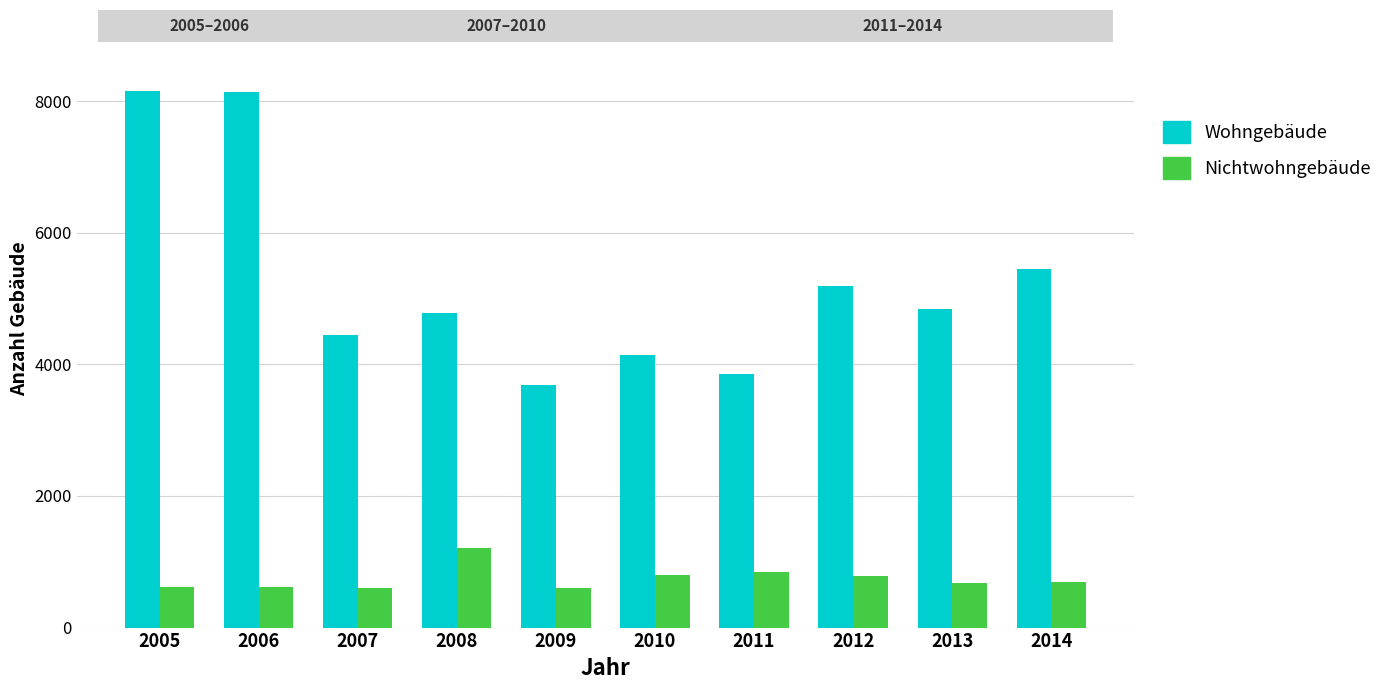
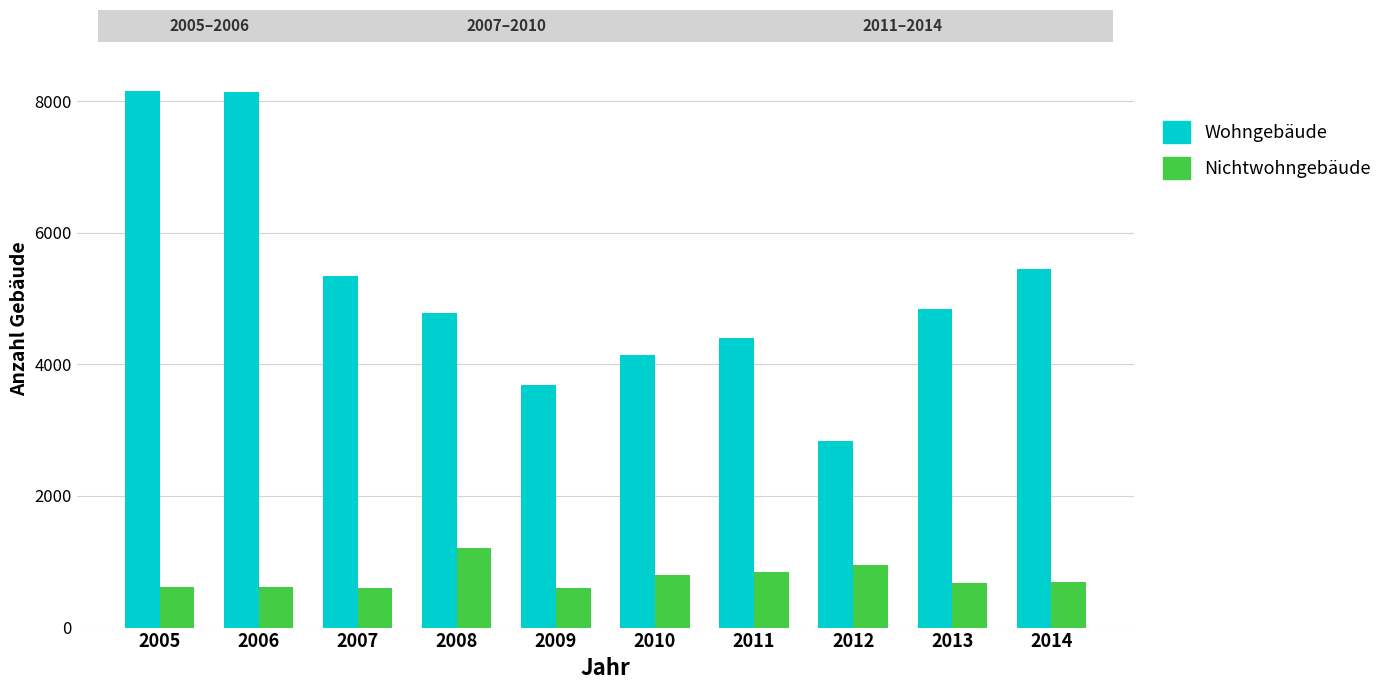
  {
    "Wohngebäude": {
      "2005": 8200,
      "2006": 8100,
-     "2007": 4500,
+     "2007": 5300,
      "2008": 4800,
      "2009": 3700,
      "2010": 4100,
-     "2011": 3900,
-     "2012": 5200,
+     "2011": 4400,
+     "2012": 2800,
      "2013": 4800,
      "2014": 5400
    },
    "Nichtwohngebäude": {
      "2005": 600,
      "2006": 600,
      "2007": 600,
      "2008": 1200,
      "2009": 600,
      "2010": 800,
      "2011": 900,
-     "2012": 800,
+     "2012": 1000,
      "2013": 700,
      "2014": 700
    }
  }
